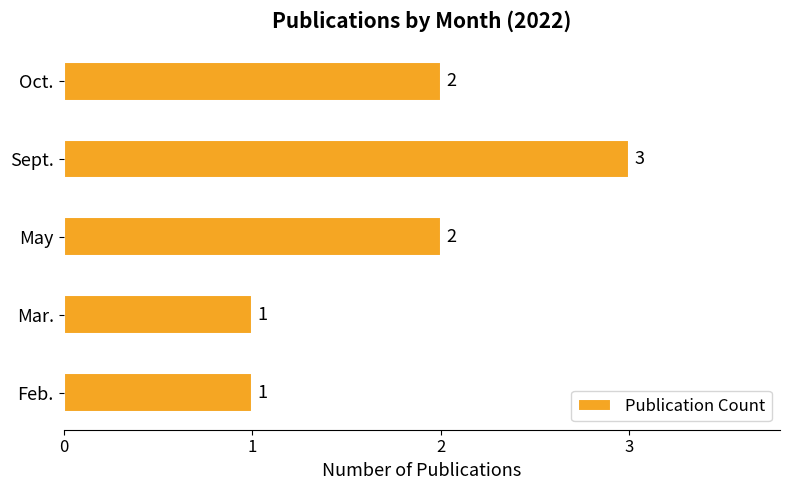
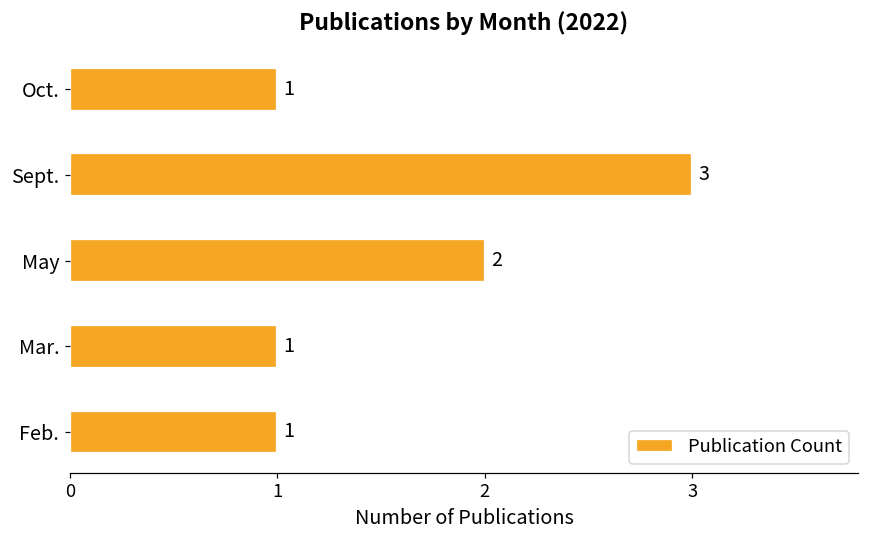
  {
-   "Oct.": 2,
+   "Oct.": 1,
    "Sept.": 3,
    "May": 2,
    "Mar.": 1,
    "Feb.": 1
  }
